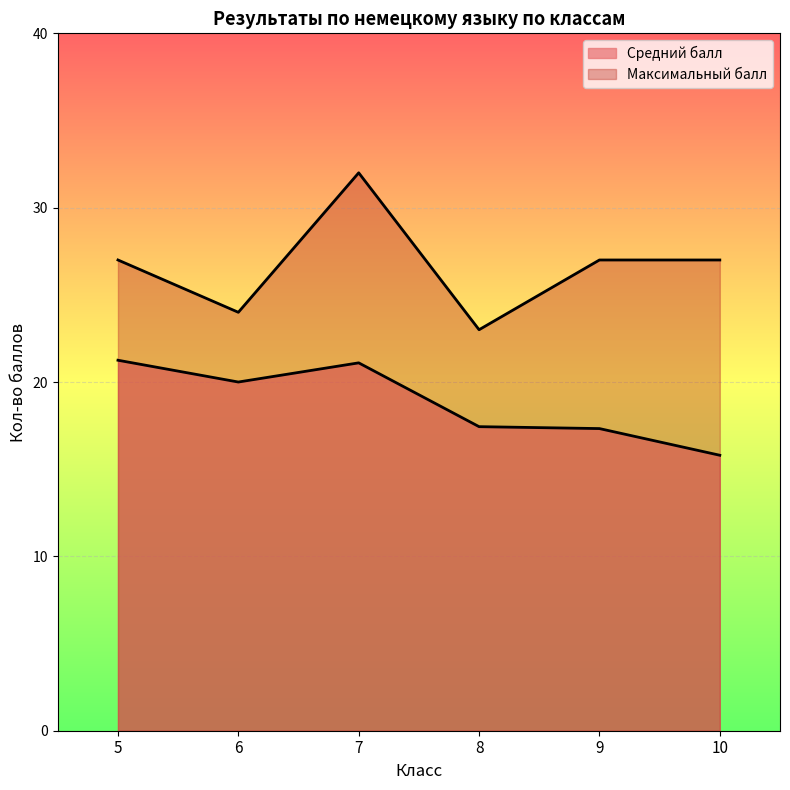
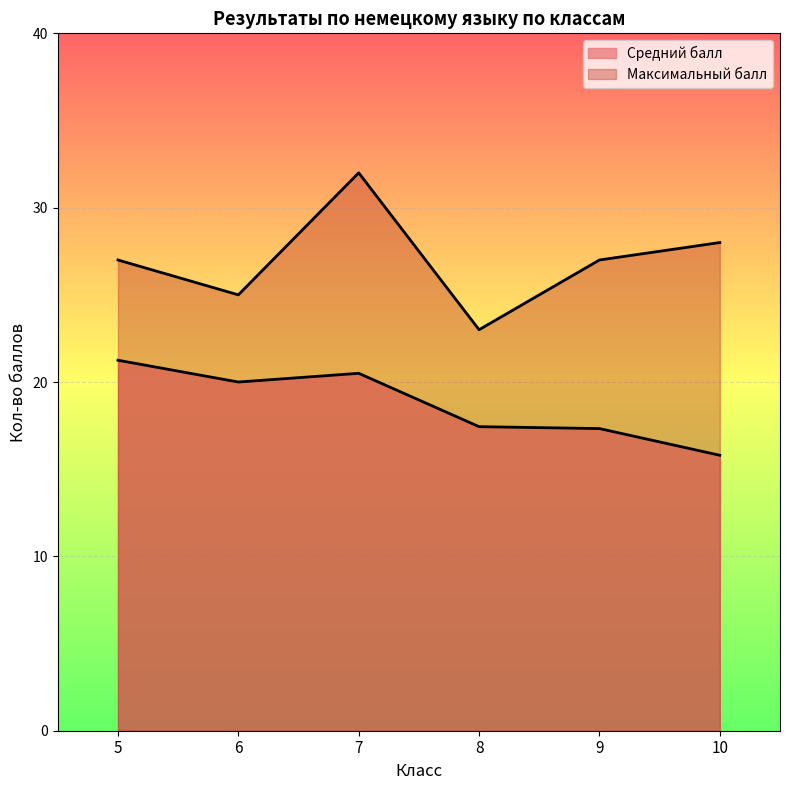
  {
    "Средний балл": {
      "5": 21.3,
      "6": 20.0,
-     "7": 21.1,
+     "7": 20.5,
      "8": 17.4,
      "9": 17.3,
      "10": 15.8
    },
    "Максимальный балл": {
      "5": 27,
-     "6": 24,
+     "6": 25,
      "7": 32,
      "8": 23,
      "9": 27,
-     "10": 27
+     "10": 28
    }
  }
